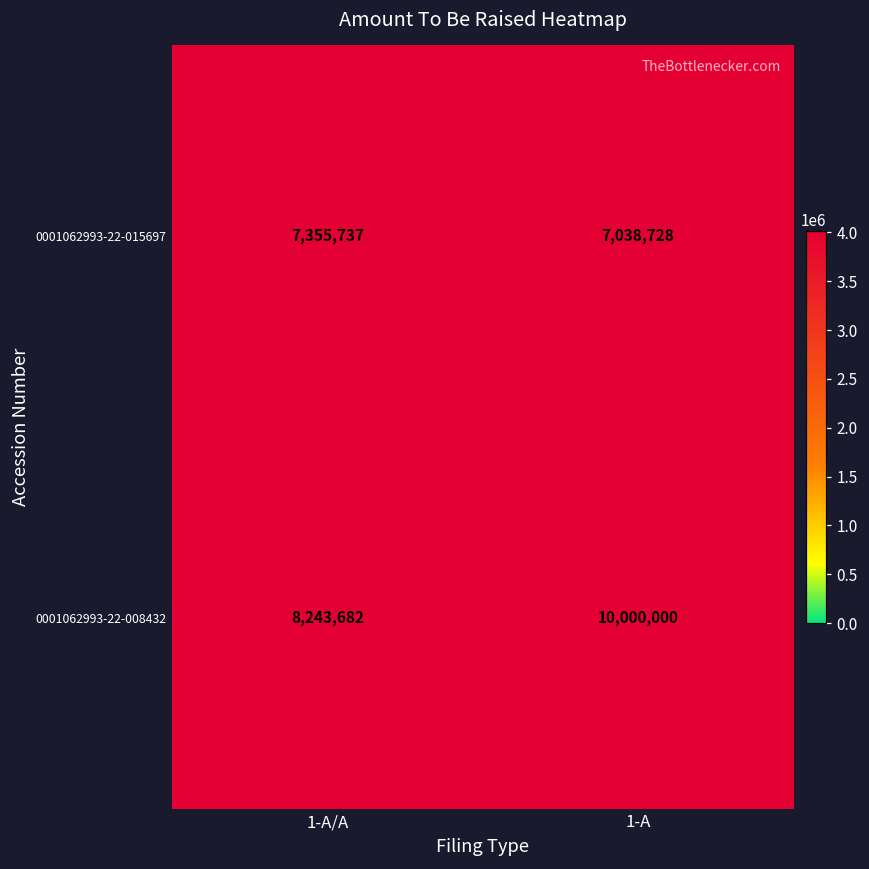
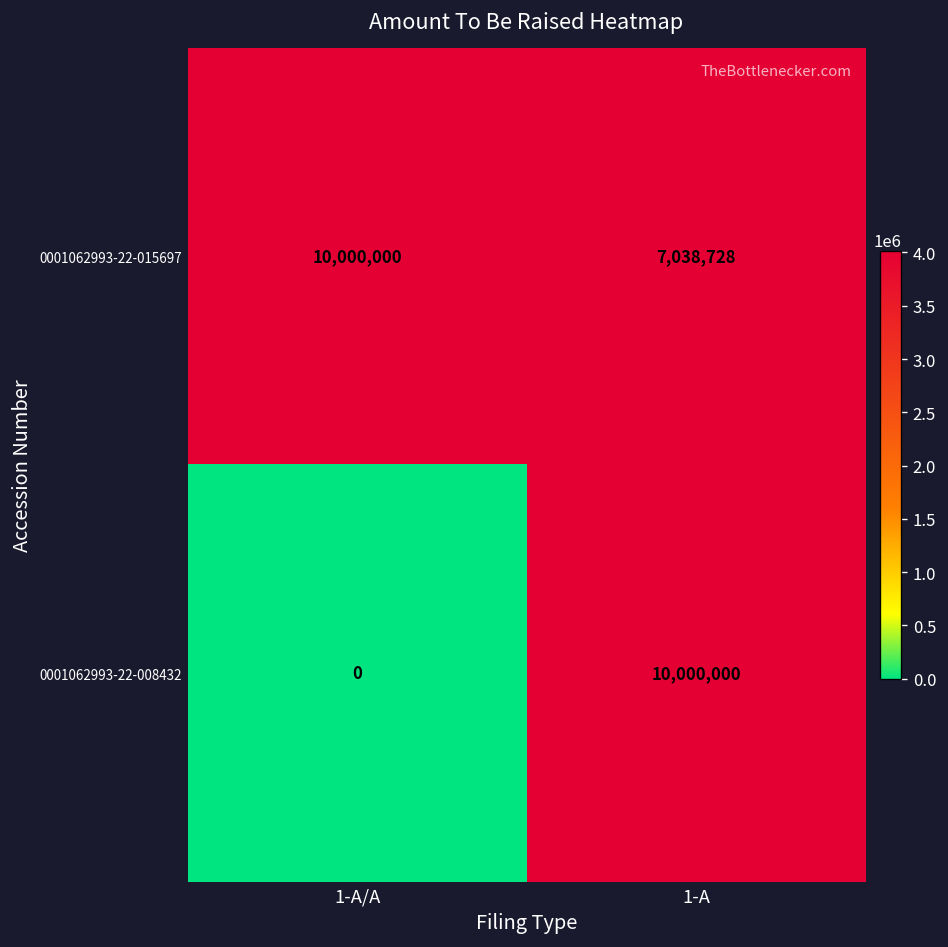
  {
    "0001062993-22-015697": {
-     "1-A/A": "7,355,737"
+     "1-A/A": "10,000,000"
    },
    "0001062993-22-008432": {
-     "1-A/A": "8,243,682",
+     "1-A/A": "0",
      "1-A": "10,000,000"
    }
  }
